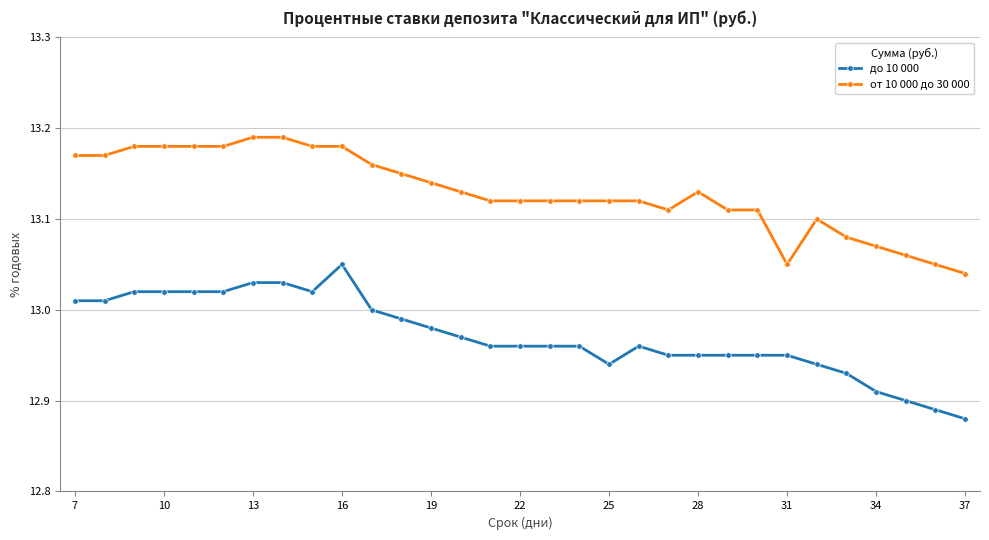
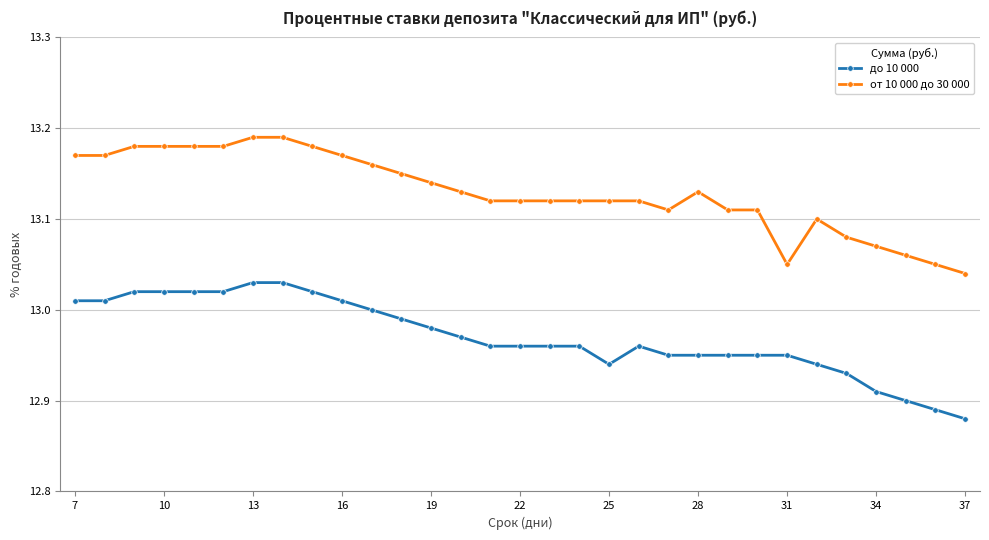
  {
    "до 10 000": {
      "7": 13.01,
      "10": 13.02,
      "13": 13.03,
-     "16": 13.05,
+     "16": 13.01,
      "19": 12.98,
      "22": 12.96,
      "25": 12.94,
      "28": 12.95,
      "31": 12.95,
      "34": 12.91,
      "37": 12.88
    },
    "от 10 000 до 30 000": {
      "7": 13.17,
      "10": 13.18,
      "13": 13.19,
-     "16": 13.18,
+     "16": 13.17,
      "19": 13.14,
      "22": 13.12,
      "25": 13.12,
      "28": 13.13,
      "31": 13.05,
      "34": 13.07,
      "37": 13.04
    }
  }
